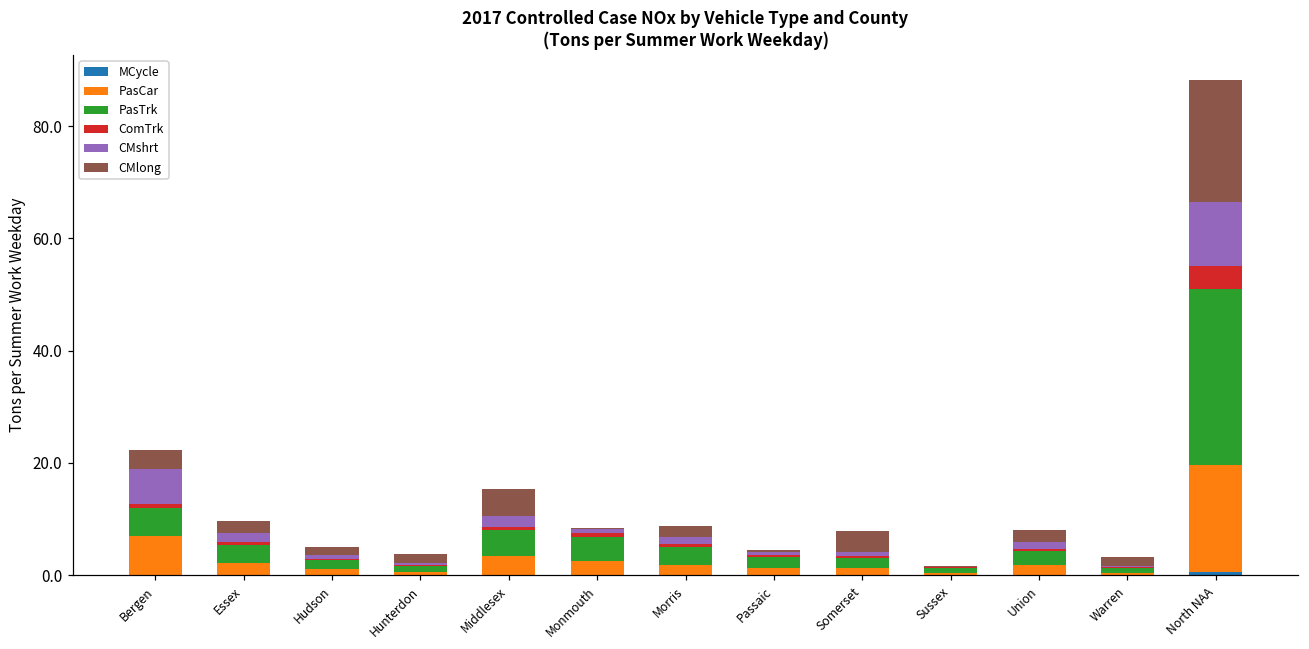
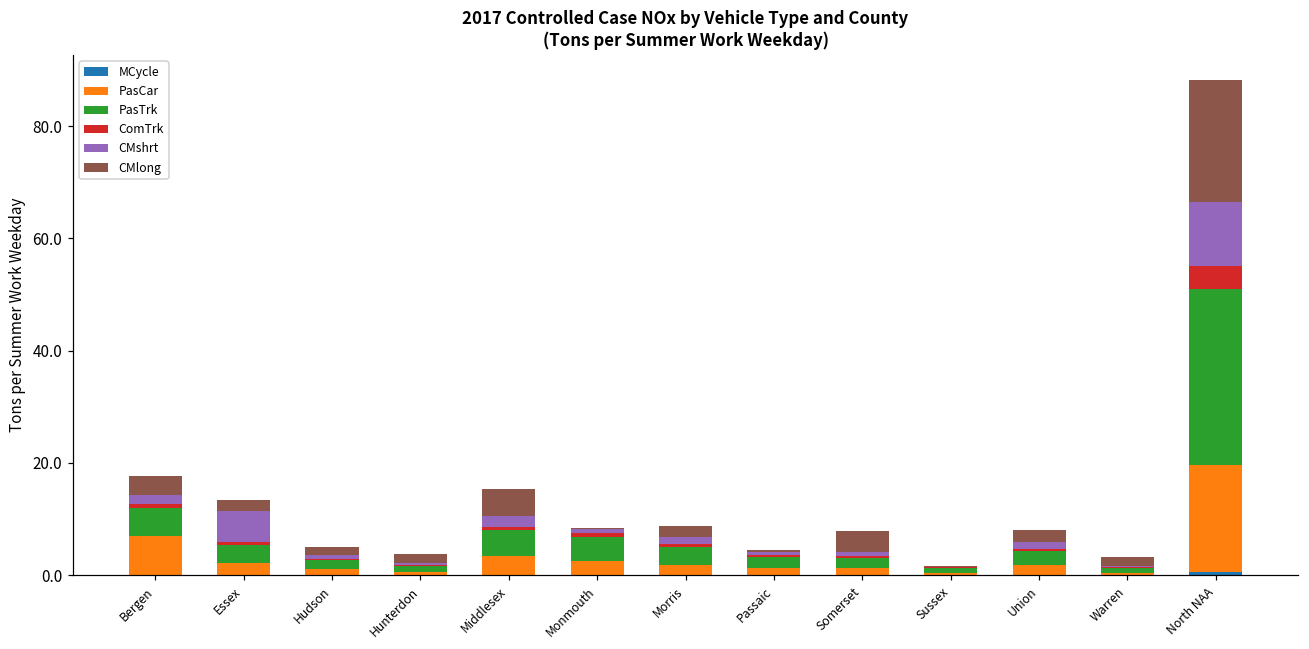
  {
    "MCycle": {
      "North NAA": 1
    },
    "PasCar": {
      "Bergen": 7,
      "Essex": 2,
      "Hudson": 1,
      "Hunterdon": 1,
      "Middlesex": 3,
      "Monmouth": 2,
      "Morris": 2,
      "Passaic": 1,
      "Somerset": 1,
      "Union": 2,
      "North NAA": 19
    },
    "PasTrk": {
      "Bergen": 5,
      "Essex": 3,
      "Hudson": 2,
      "Hunterdon": 1,
      "Middlesex": 5,
      "Monmouth": 4,
      "Morris": 3,
      "Passaic": 2,
      "Somerset": 2,
      "Sussex": 1,
      "Union": 3,
      "Warren": 1,
      "North NAA": 31
    },
    "ComTrk": {
      "Bergen": 1,
      "Essex": 1,
      "Middlesex": 1,
      "Monmouth": 1,
      "North NAA": 4
    },
    "CMshrt": {
-     "Bergen": 6,
-     "Essex": 2,
+     "Bergen": 2,
+     "Essex": 6,
      "Hudson": 1,
      "Middlesex": 2,
      "Monmouth": 1,
      "Morris": 1,
      "Passaic": 1,
      "Somerset": 1,
      "Union": 1,
      "North NAA": 11
    },
    "CMlong": {
      "Bergen": 3,
      "Essex": 2,
      "Hudson": 1,
      "Hunterdon": 2,
      "Middlesex": 5,
      "Morris": 2,
      "Somerset": 4,
      "Union": 2,
      "Warren": 2,
      "North NAA": 22
    }
  }
